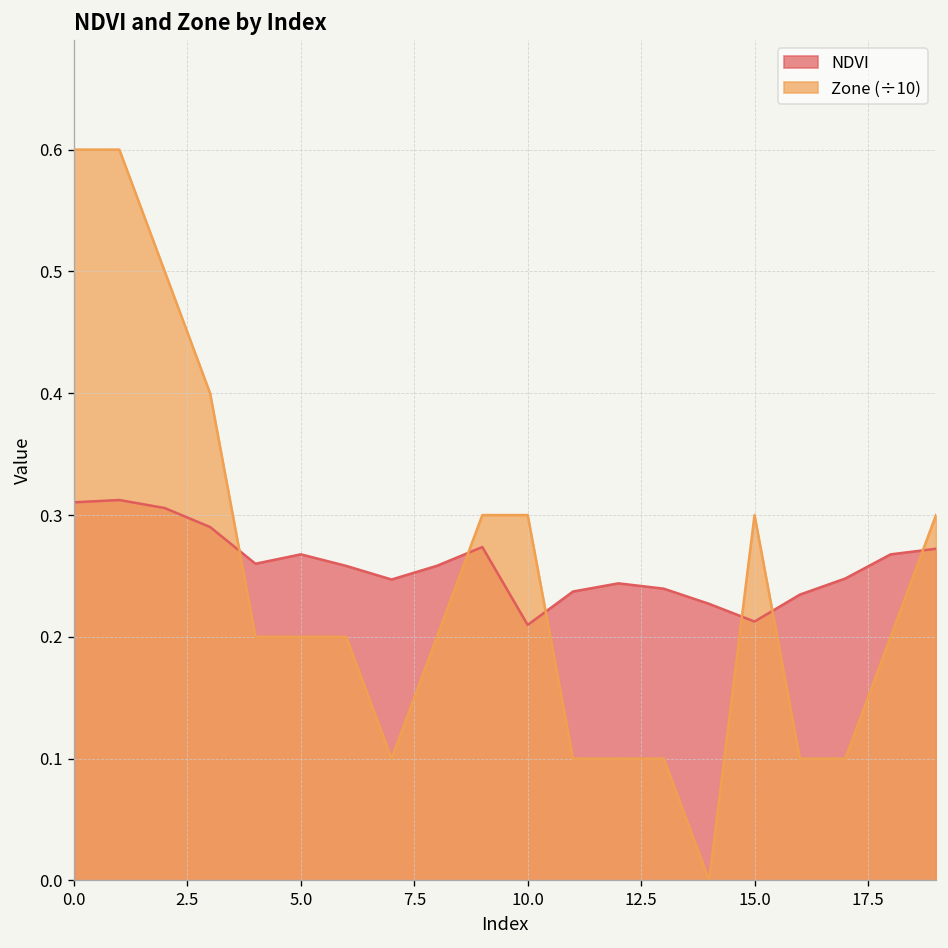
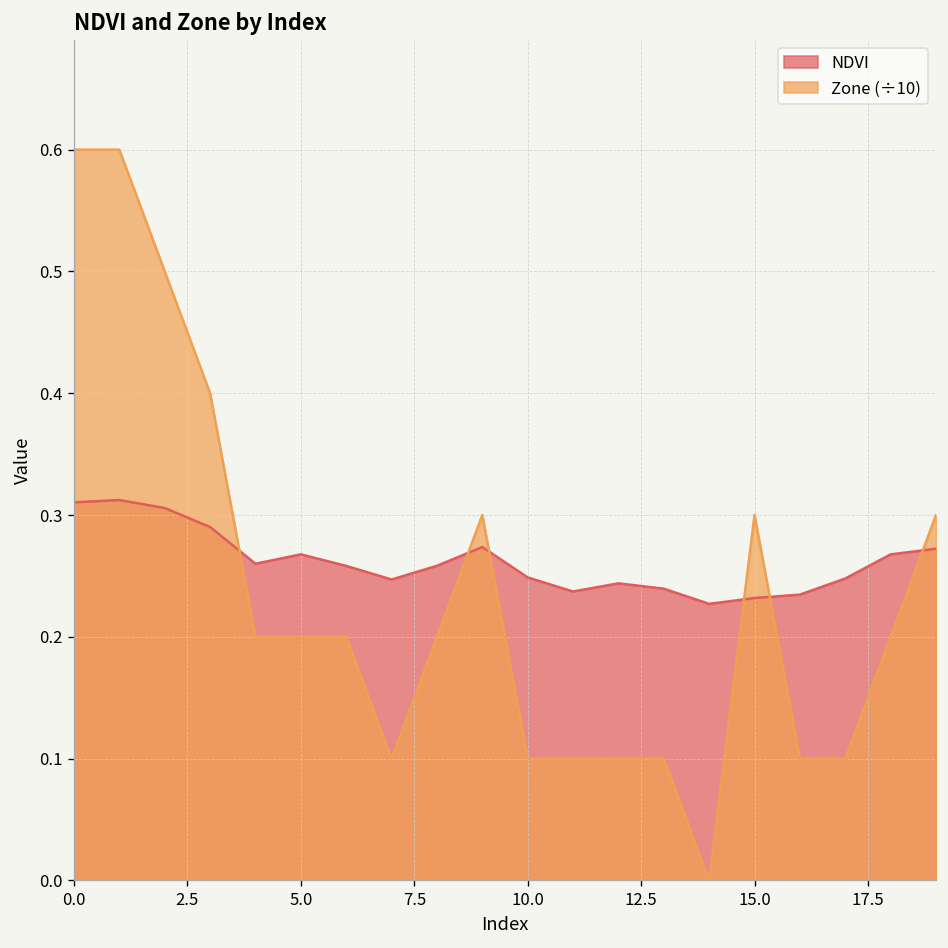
  {
    "NDVI": {
      "0.0": 0.310,
      "5.0": 0.268,
-     "10.0": 0.210,
-     "15.0": 0.213
+     "10.0": 0.249,
+     "15.0": 0.232
    },
    "Zone (÷10)": {
      "0.0": 0.600,
      "5.0": 0.200,
-     "10.0": 0.300,
+     "10.0": 0.100,
      "15.0": 0.300
    }
  }
